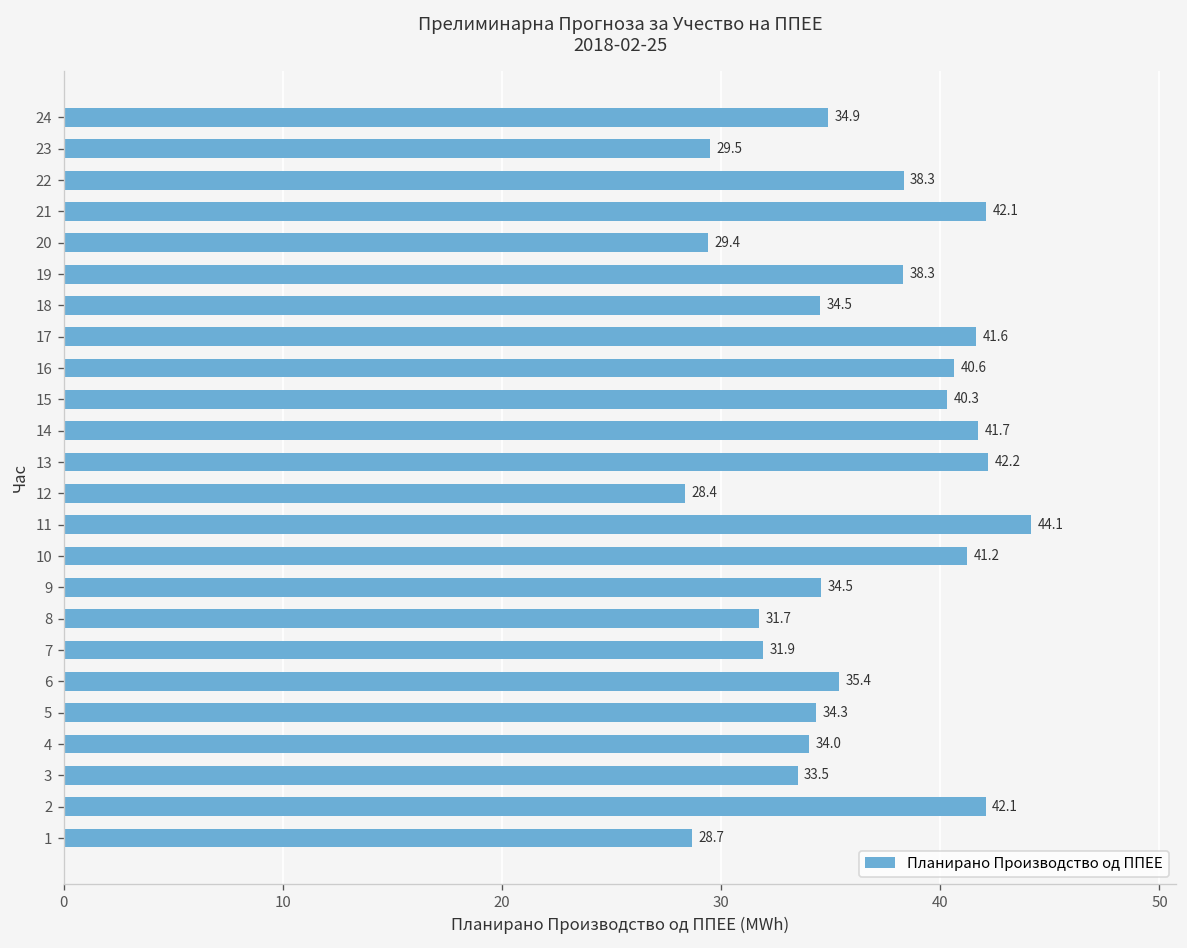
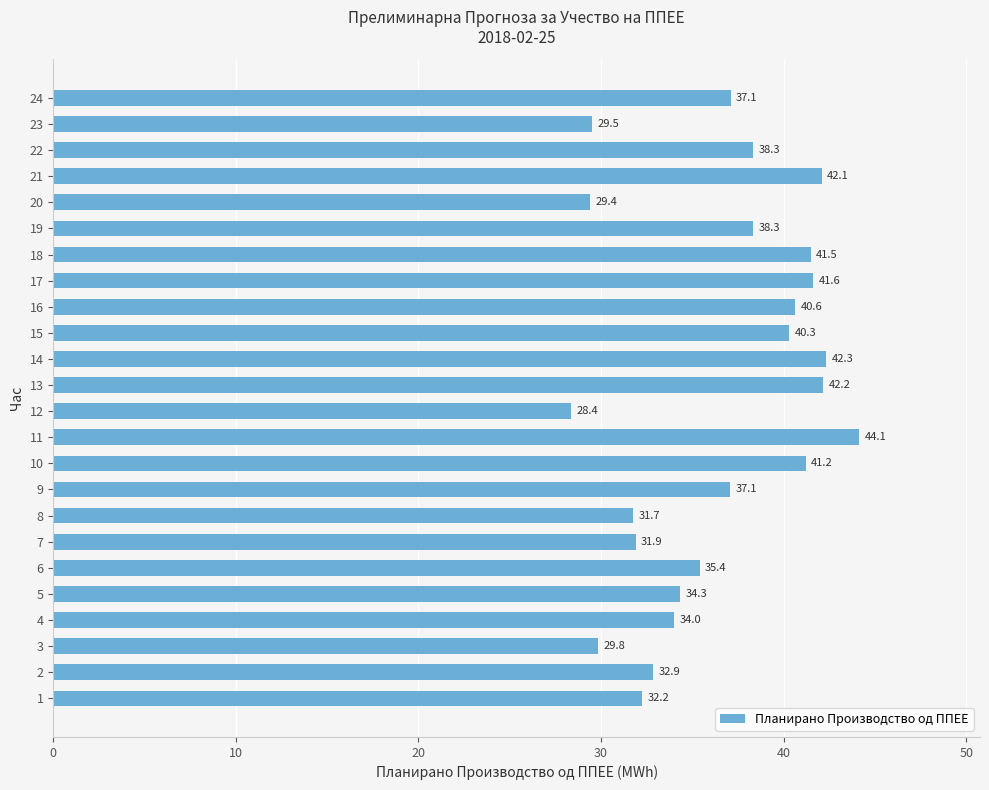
  {
-   "24": 34.9,
+   "24": 37.1,
    "23": 29.5,
    "22": 38.3,
    "21": 42.1,
    "20": 29.4,
    "19": 38.3,
-   "18": 34.5,
+   "18": 41.5,
    "17": 41.6,
    "16": 40.6,
    "15": 40.3,
-   "14": 41.7,
+   "14": 42.3,
    "13": 42.2,
    "12": 28.4,
    "11": 44.1,
    "10": 41.2,
-   "9": 34.5,
+   "9": 37.1,
    "8": 31.7,
    "7": 31.9,
    "6": 35.4,
    "5": 34.3,
    "4": 34.0,
-   "3": 33.5,
-   "2": 42.1,
-   "1": 28.7
+   "3": 29.8,
+   "2": 32.9,
+   "1": 32.2
  }
